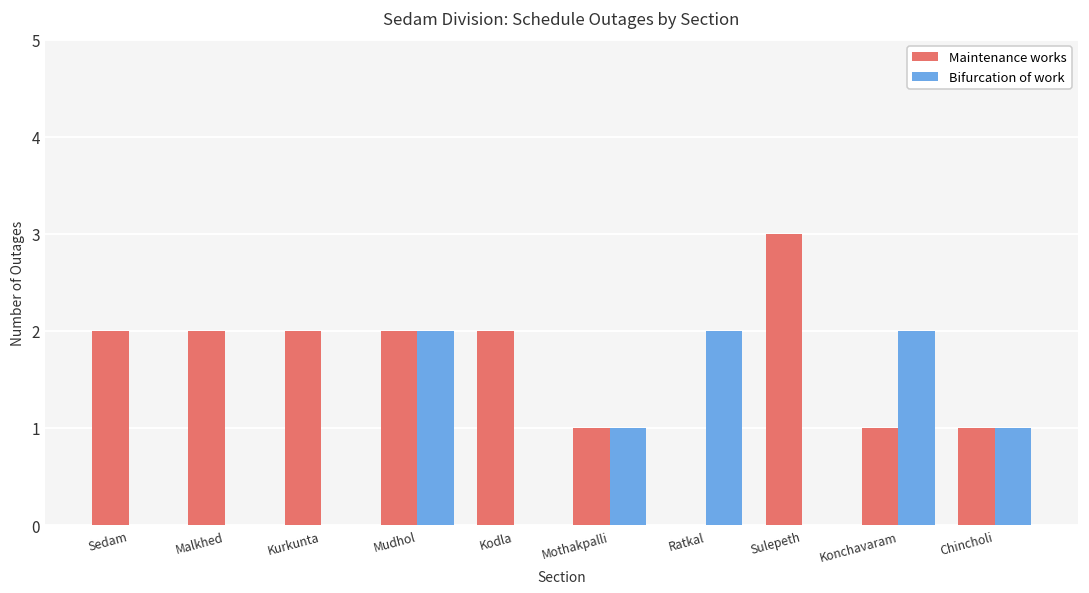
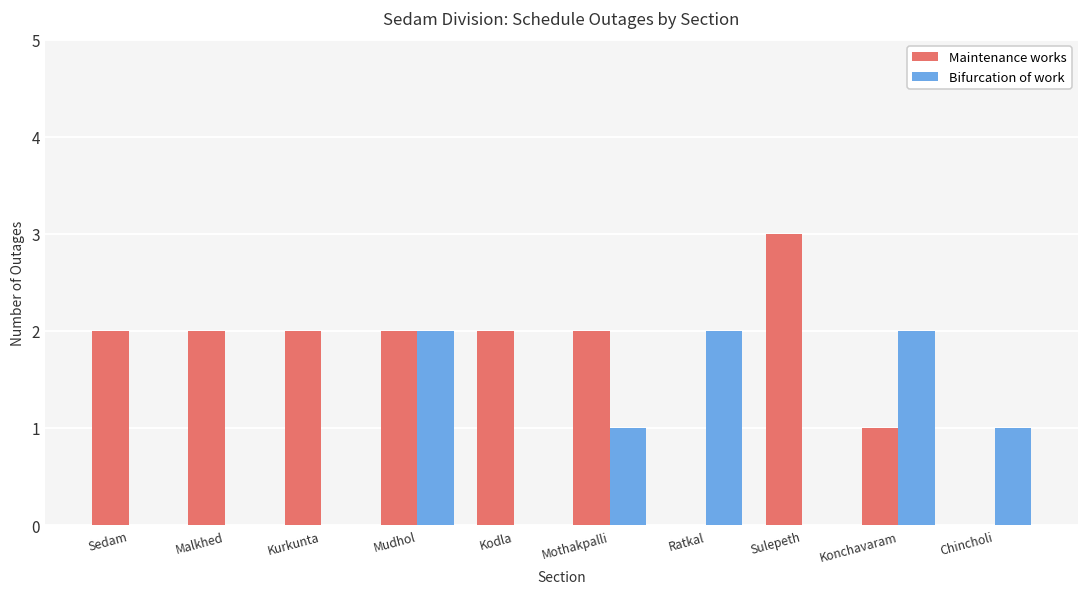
  {
    "Maintenance works": {
      "Sedam": 2,
      "Malkhed": 2,
      "Kurkunta": 2,
      "Mudhol": 2,
      "Kodla": 2,
-     "Mothakpalli": 1,
+     "Mothakpalli": 2,
      "Ratkal": 0,
      "Sulepeth": 3,
      "Konchavaram": 1,
-     "Chincholi": 1
+     "Chincholi": 0
    },
    "Bifurcation of work": {
      "Sedam": 0,
      "Malkhed": 0,
      "Kurkunta": 0,
      "Mudhol": 2,
      "Kodla": 0,
      "Mothakpalli": 1,
      "Ratkal": 2,
      "Sulepeth": 0,
      "Konchavaram": 2,
      "Chincholi": 1
    }
  }
